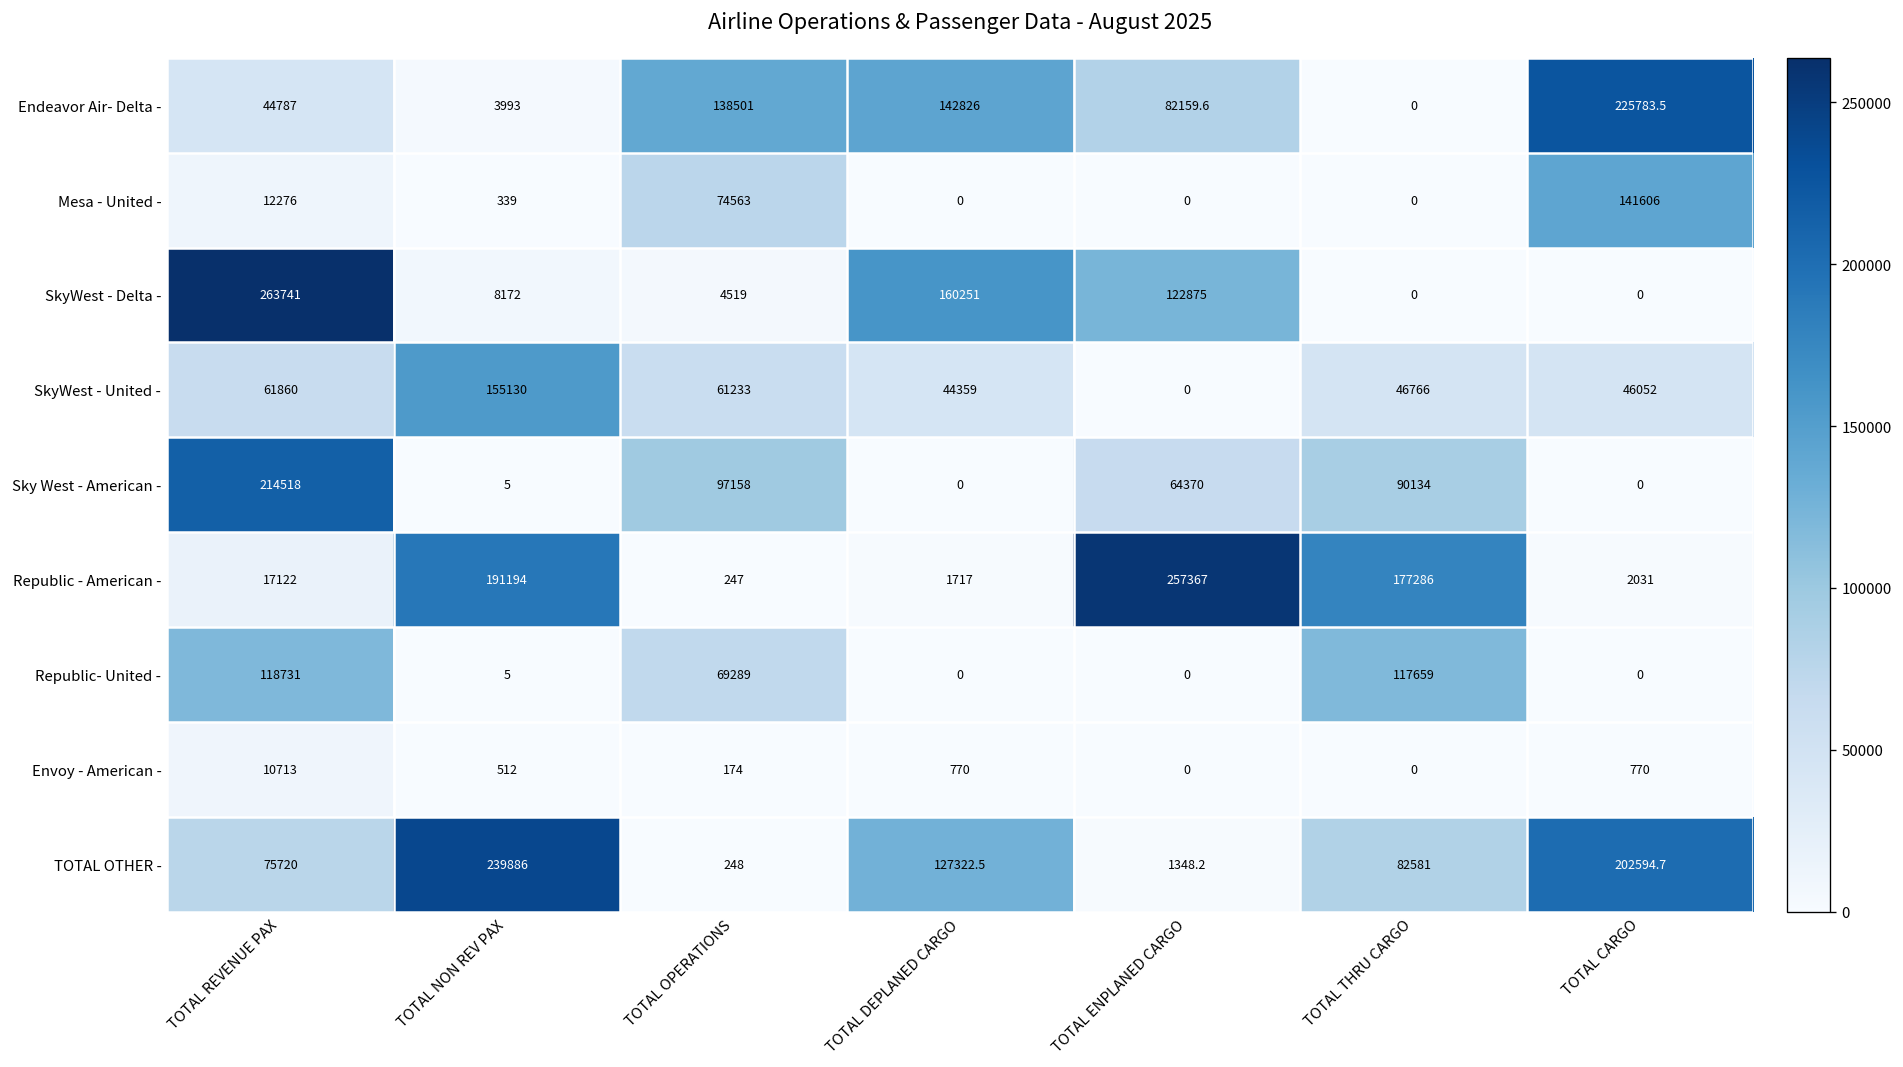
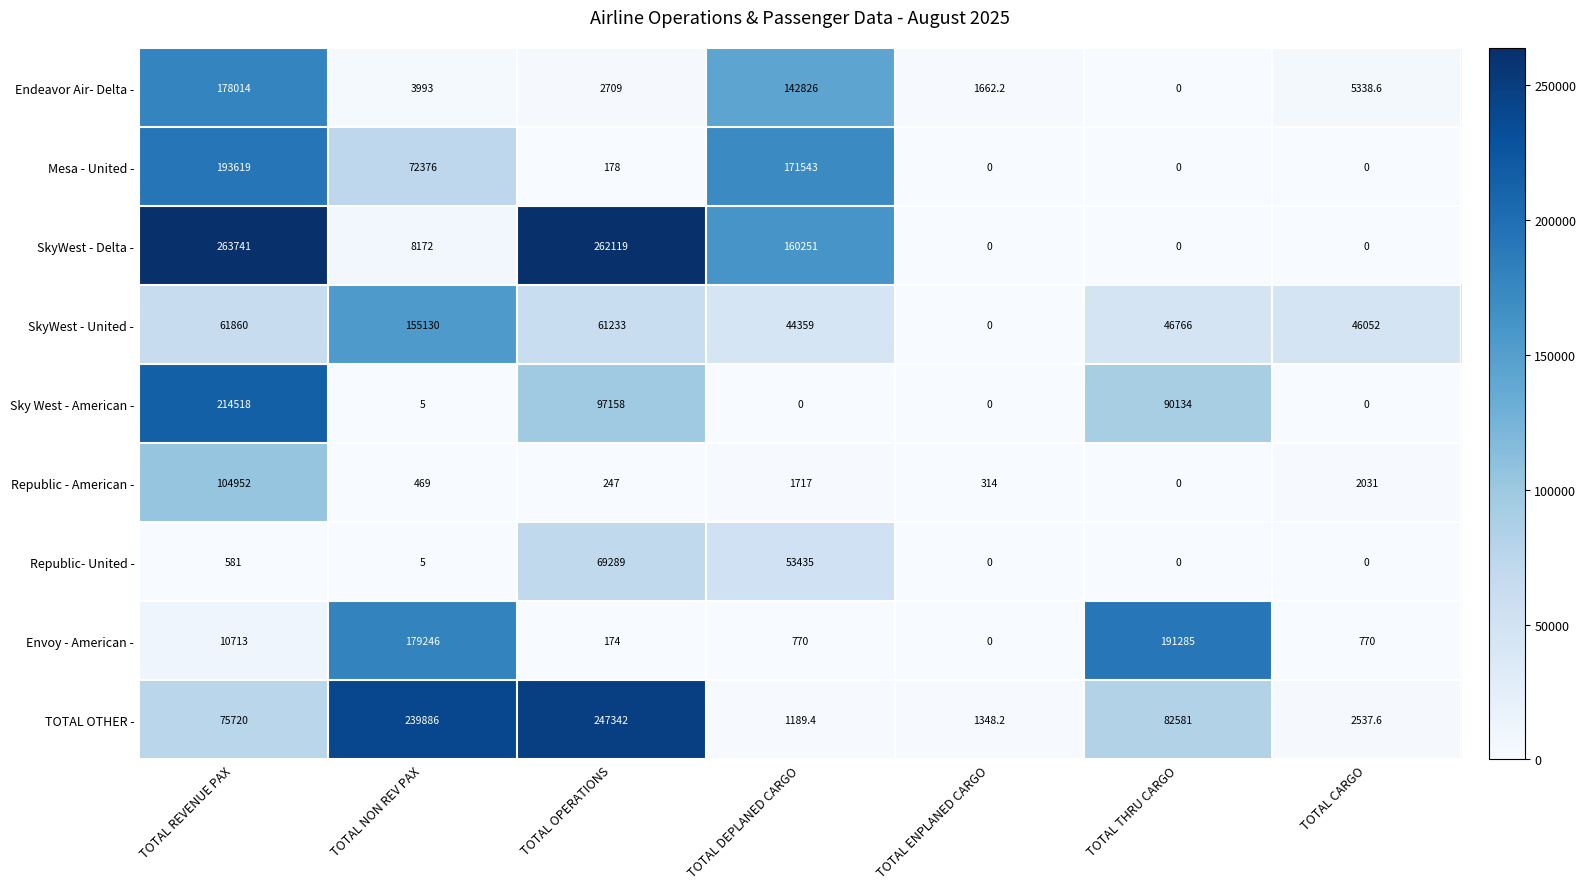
  {
    "Endeavor Air- Delta -": {
-     "TOTAL REVENUE PAX": 44787,
+     "TOTAL REVENUE PAX": 178014,
      "TOTAL NON REV PAX": 3993,
-     "TOTAL OPERATIONS": 138501,
+     "TOTAL OPERATIONS": 2709,
      "TOTAL DEPLANED CARGO": 142826,
-     "TOTAL ENPLANED CARGO": 82159.6,
+     "TOTAL ENPLANED CARGO": 1662.2,
      "TOTAL THRU CARGO": 0,
-     "TOTAL CARGO": 225783.5
+     "TOTAL CARGO": 5338.6
    },
    "Mesa - United -": {
-     "TOTAL REVENUE PAX": 12276,
-     "TOTAL NON REV PAX": 339,
-     "TOTAL OPERATIONS": 74563,
-     "TOTAL DEPLANED CARGO": 0,
+     "TOTAL REVENUE PAX": 193619,
+     "TOTAL NON REV PAX": 72376,
+     "TOTAL OPERATIONS": 178,
+     "TOTAL DEPLANED CARGO": 171543,
      "TOTAL ENPLANED CARGO": 0,
      "TOTAL THRU CARGO": 0,
-     "TOTAL CARGO": 141606
+     "TOTAL CARGO": 0
    },
    "SkyWest - Delta -": {
      "TOTAL REVENUE PAX": 263741,
      "TOTAL NON REV PAX": 8172,
-     "TOTAL OPERATIONS": 4519,
+     "TOTAL OPERATIONS": 262119,
      "TOTAL DEPLANED CARGO": 160251,
-     "TOTAL ENPLANED CARGO": 122875,
+     "TOTAL ENPLANED CARGO": 0,
      "TOTAL THRU CARGO": 0,
      "TOTAL CARGO": 0
    },
    "SkyWest - United -": {
      "TOTAL REVENUE PAX": 61860,
      "TOTAL NON REV PAX": 155130,
      "TOTAL OPERATIONS": 61233,
      "TOTAL DEPLANED CARGO": 44359,
      "TOTAL ENPLANED CARGO": 0,
      "TOTAL THRU CARGO": 46766,
      "TOTAL CARGO": 46052
    },
    "Sky West - American -": {
      "TOTAL REVENUE PAX": 214518,
      "TOTAL NON REV PAX": 5,
      "TOTAL OPERATIONS": 97158,
      "TOTAL DEPLANED CARGO": 0,
-     "TOTAL ENPLANED CARGO": 64370,
+     "TOTAL ENPLANED CARGO": 0,
      "TOTAL THRU CARGO": 90134,
      "TOTAL CARGO": 0
    },
    "Republic - American -": {
-     "TOTAL REVENUE PAX": 17122,
-     "TOTAL NON REV PAX": 191194,
+     "TOTAL REVENUE PAX": 104952,
+     "TOTAL NON REV PAX": 469,
      "TOTAL OPERATIONS": 247,
      "TOTAL DEPLANED CARGO": 1717,
-     "TOTAL ENPLANED CARGO": 257367,
-     "TOTAL THRU CARGO": 177286,
+     "TOTAL ENPLANED CARGO": 314,
+     "TOTAL THRU CARGO": 0,
      "TOTAL CARGO": 2031
    },
    "Republic- United -": {
-     "TOTAL REVENUE PAX": 118731,
+     "TOTAL REVENUE PAX": 581,
      "TOTAL NON REV PAX": 5,
      "TOTAL OPERATIONS": 69289,
-     "TOTAL DEPLANED CARGO": 0,
+     "TOTAL DEPLANED CARGO": 53435,
      "TOTAL ENPLANED CARGO": 0,
-     "TOTAL THRU CARGO": 117659,
+     "TOTAL THRU CARGO": 0,
      "TOTAL CARGO": 0
    },
    "Envoy - American -": {
      "TOTAL REVENUE PAX": 10713,
-     "TOTAL NON REV PAX": 512,
+     "TOTAL NON REV PAX": 179246,
      "TOTAL OPERATIONS": 174,
      "TOTAL DEPLANED CARGO": 770,
      "TOTAL ENPLANED CARGO": 0,
-     "TOTAL THRU CARGO": 0,
+     "TOTAL THRU CARGO": 191285,
      "TOTAL CARGO": 770
    },
    "TOTAL OTHER -": {
      "TOTAL REVENUE PAX": 75720,
      "TOTAL NON REV PAX": 239886,
-     "TOTAL OPERATIONS": 248,
-     "TOTAL DEPLANED CARGO": 127322.5,
+     "TOTAL OPERATIONS": 247342,
+     "TOTAL DEPLANED CARGO": 1189.4,
      "TOTAL ENPLANED CARGO": 1348.2,
      "TOTAL THRU CARGO": 82581,
-     "TOTAL CARGO": 202594.7
+     "TOTAL CARGO": 2537.6
    }
  }
